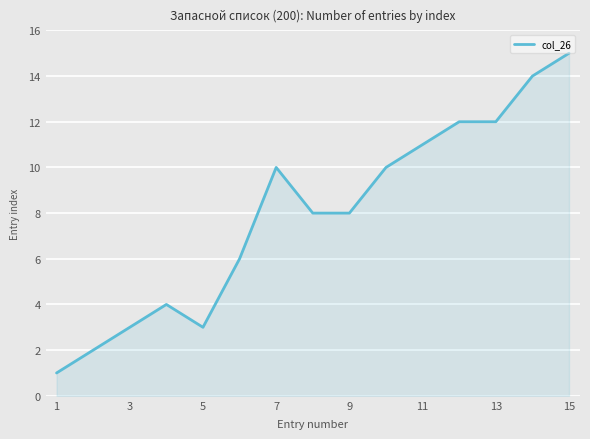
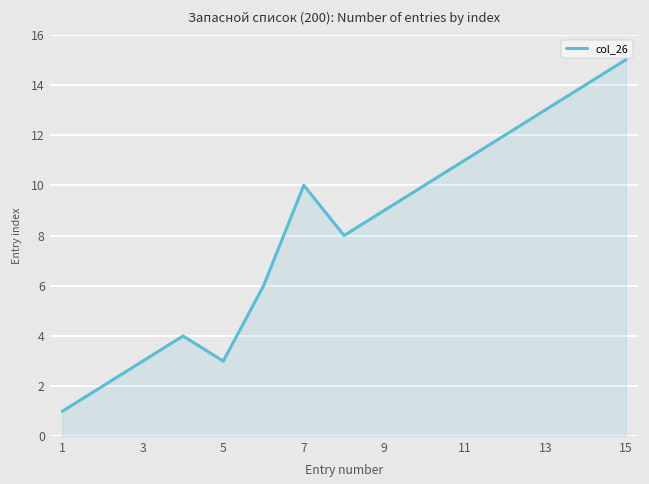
  {
    "1": 1,
    "3": 3,
    "5": 3,
    "7": 10,
-   "9": 8,
+   "9": 9,
    "11": 11,
-   "13": 12,
+   "13": 13,
    "15": 15
  }
